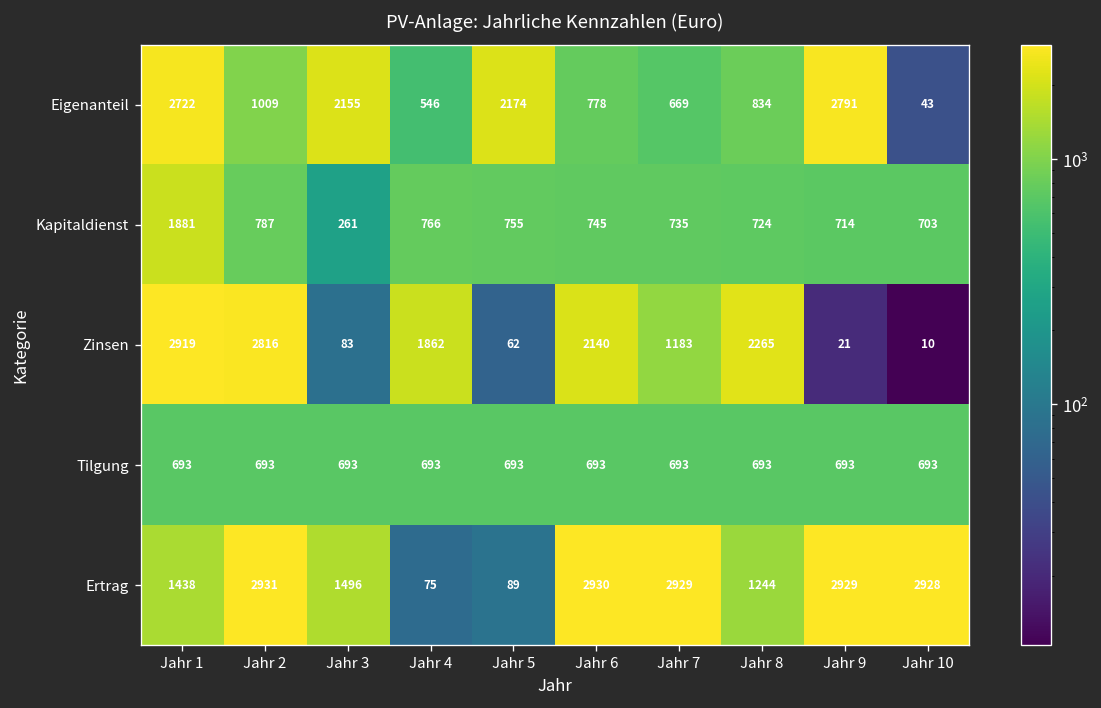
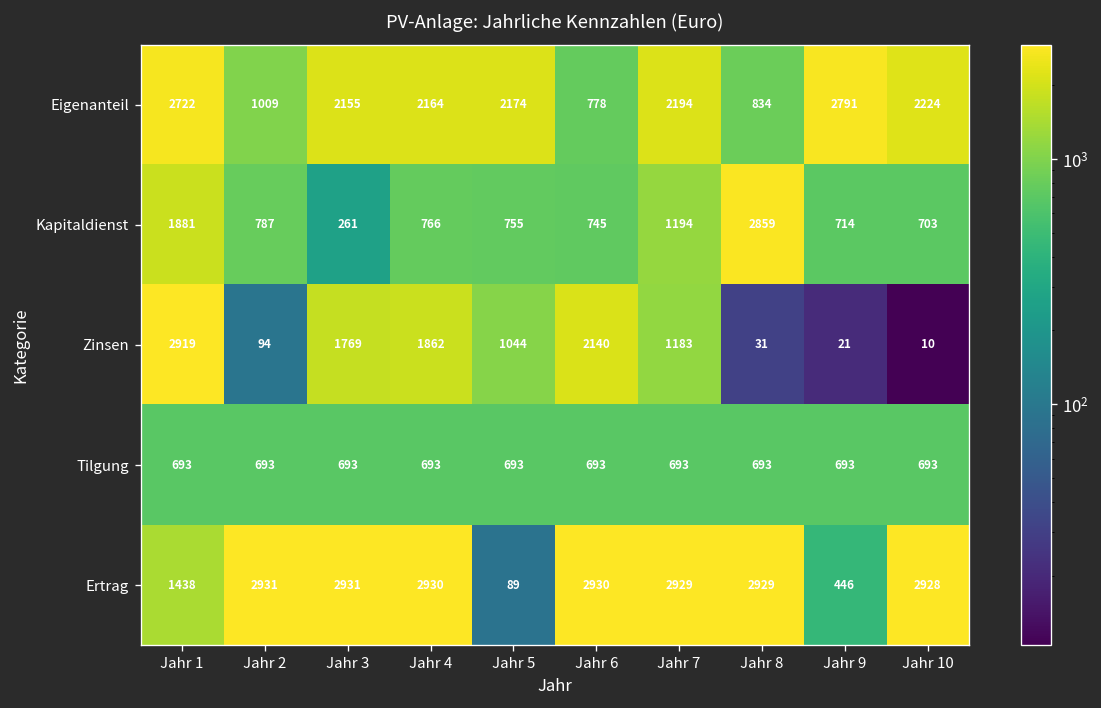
  {
    "Eigenanteil": {
      "Jahr 1": 2722,
      "Jahr 2": 1009,
      "Jahr 3": 2155,
-     "Jahr 4": 546,
+     "Jahr 4": 2164,
      "Jahr 5": 2174,
      "Jahr 6": 778,
-     "Jahr 7": 669,
+     "Jahr 7": 2194,
      "Jahr 8": 834,
      "Jahr 9": 2791,
-     "Jahr 10": 43
+     "Jahr 10": 2224
    },
    "Kapitaldienst": {
      "Jahr 1": 1881,
      "Jahr 2": 787,
      "Jahr 3": 261,
      "Jahr 4": 766,
      "Jahr 5": 755,
      "Jahr 6": 745,
-     "Jahr 7": 735,
-     "Jahr 8": 724,
+     "Jahr 7": 1194,
+     "Jahr 8": 2859,
      "Jahr 9": 714,
      "Jahr 10": 703
    },
    "Zinsen": {
      "Jahr 1": 2919,
-     "Jahr 2": 2816,
-     "Jahr 3": 83,
+     "Jahr 2": 94,
+     "Jahr 3": 1769,
      "Jahr 4": 1862,
-     "Jahr 5": 62,
+     "Jahr 5": 1044,
      "Jahr 6": 2140,
      "Jahr 7": 1183,
-     "Jahr 8": 2265,
+     "Jahr 8": 31,
      "Jahr 9": 21,
      "Jahr 10": 10
    },
    "Tilgung": {
      "Jahr 1": 693,
      "Jahr 2": 693,
      "Jahr 3": 693,
      "Jahr 4": 693,
      "Jahr 5": 693,
      "Jahr 6": 693,
      "Jahr 7": 693,
      "Jahr 8": 693,
      "Jahr 9": 693,
      "Jahr 10": 693
    },
    "Ertrag": {
      "Jahr 1": 1438,
      "Jahr 2": 2931,
-     "Jahr 3": 1496,
-     "Jahr 4": 75,
+     "Jahr 3": 2931,
+     "Jahr 4": 2930,
      "Jahr 5": 89,
      "Jahr 6": 2930,
      "Jahr 7": 2929,
-     "Jahr 8": 1244,
-     "Jahr 9": 2929,
+     "Jahr 8": 2929,
+     "Jahr 9": 446,
      "Jahr 10": 2928
    }
  }
